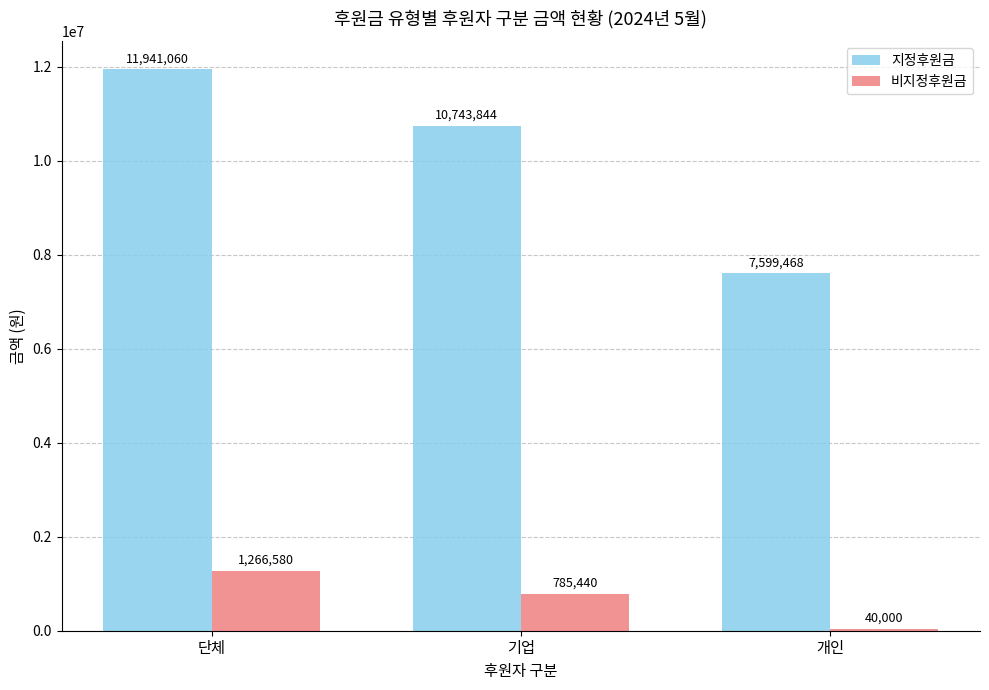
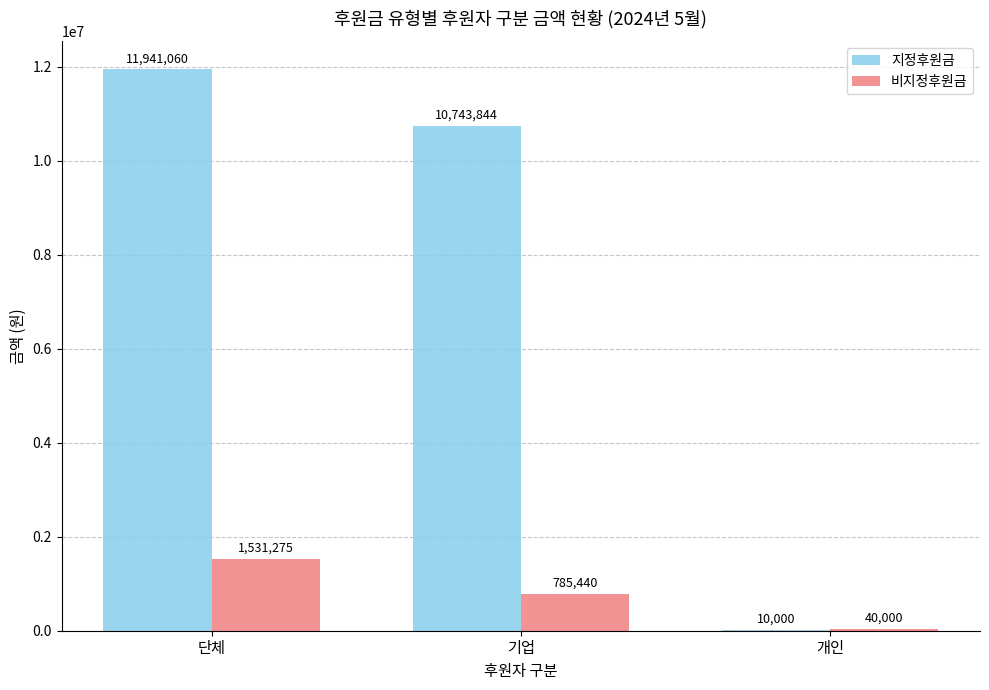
  {
    "지정후원금": {
      "단체": "11,941,060",
      "기업": "10,743,844",
-     "개인": "7,599,468"
+     "개인": "10,000"
    },
    "비지정후원금": {
-     "단체": "1,266,580",
+     "단체": "1,531,275",
      "기업": "785,440",
      "개인": "40,000"
    }
  }
